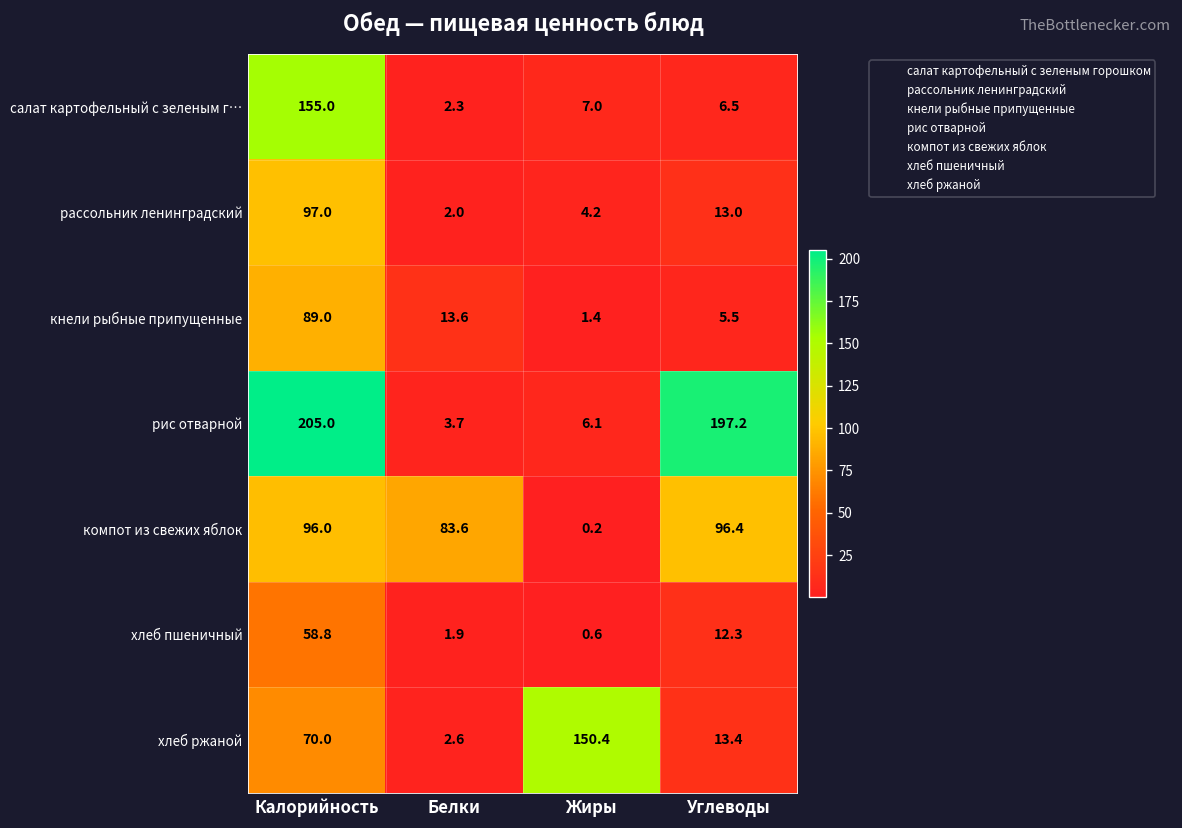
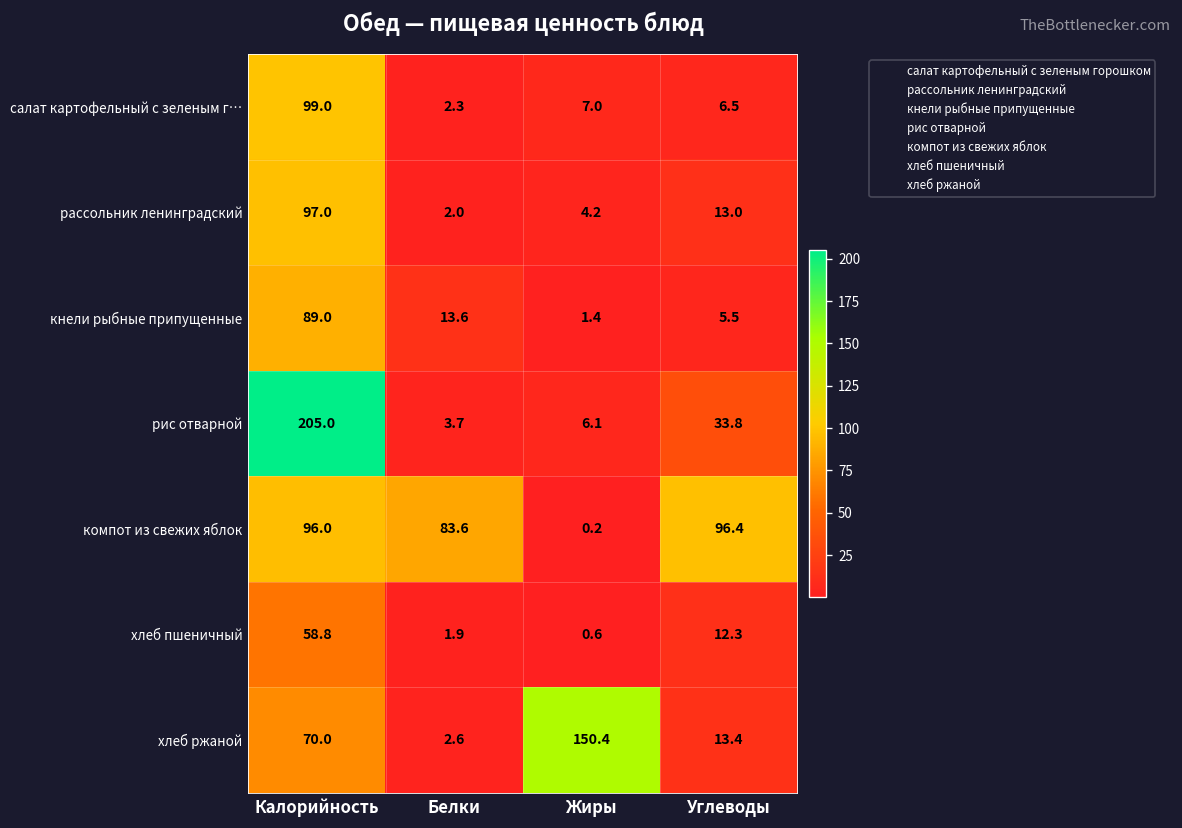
  {
    "салат картофельный с зеленым г…": {
-     "Калорийность": 155.0,
+     "Калорийность": 99.0,
      "Белки": 2.3,
      "Жиры": 7.0,
      "Углеводы": 6.5
    },
    "рассольник ленинградский": {
      "Калорийность": 97.0,
      "Белки": 2.0,
      "Жиры": 4.2,
      "Углеводы": 13.0
    },
    "кнели рыбные припущенные": {
      "Калорийность": 89.0,
      "Белки": 13.6,
      "Жиры": 1.4,
      "Углеводы": 5.5
    },
    "рис отварной": {
      "Калорийность": 205.0,
      "Белки": 3.7,
      "Жиры": 6.1,
-     "Углеводы": 197.2
+     "Углеводы": 33.8
    },
    "компот из свежих яблок": {
      "Калорийность": 96.0,
      "Белки": 83.6,
      "Жиры": 0.2,
      "Углеводы": 96.4
    },
    "хлеб пшеничный": {
      "Калорийность": 58.8,
      "Белки": 1.9,
      "Жиры": 0.6,
      "Углеводы": 12.3
    },
    "хлеб ржаной": {
      "Калорийность": 70.0,
      "Белки": 2.6,
      "Жиры": 150.4,
      "Углеводы": 13.4
    }
  }
